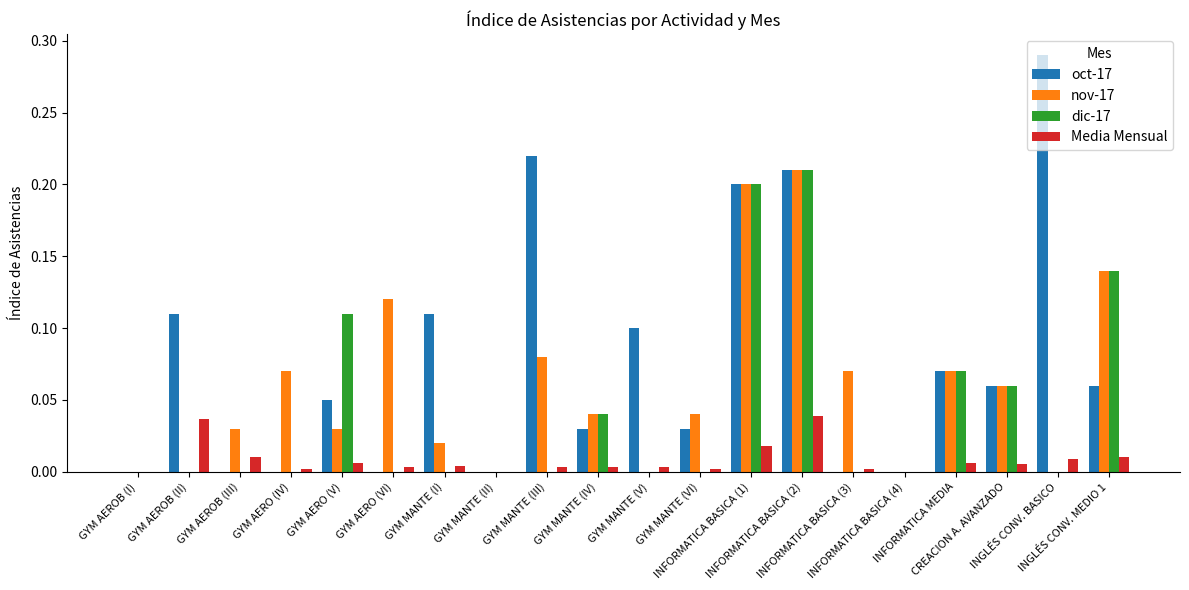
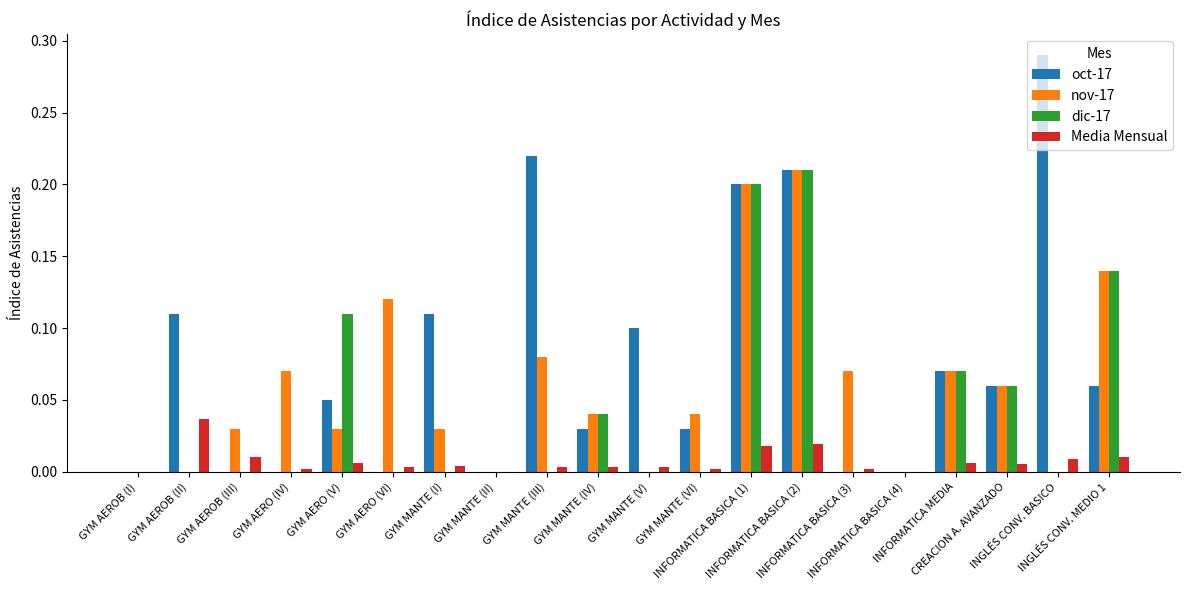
  {
    "oct-17": {
      "GYM AEROB (I)": 0.000,
      "GYM AEROB (II)": 0.110,
      "GYM AEROB (III)": 0.000,
      "GYM AERO (IV)": 0.000,
      "GYM AERO (V)": 0.050,
      "GYM AERO (VI)": 0.000,
      "GYM MANTE (I)": 0.110,
      "GYM MANTE (II)": 0.000,
      "GYM MANTE (III)": 0.220,
      "GYM MANTE (IV)": 0.030,
      "GYM MANTE (V)": 0.100,
      "GYM MANTE (VI)": 0.030,
      "INFORMATICA BASICA (1)": 0.200,
      "INFORMATICA BASICA (2)": 0.210,
      "INFORMATICA BASICA (3)": 0.000,
      "INFORMATICA BASICA (4)": 0.000,
      "INFORMATICA MEDIA": 0.070,
      "CREACION A. AVANZADO": 0.060,
      "INGLÉS CONV. MEDIO 1": 0.060
    },
    "nov-17": {
      "GYM AEROB (I)": 0.00,
      "GYM AEROB (II)": 0.00,
      "GYM AEROB (III)": 0.03,
      "GYM AERO (IV)": 0.07,
      "GYM AERO (V)": 0.03,
      "GYM AERO (VI)": 0.12,
-     "GYM MANTE (I)": 0.02,
+     "GYM MANTE (I)": 0.03,
      "GYM MANTE (II)": 0.00,
      "GYM MANTE (III)": 0.08,
      "GYM MANTE (IV)": 0.04,
      "GYM MANTE (V)": 0.00,
      "GYM MANTE (VI)": 0.04,
      "INFORMATICA BASICA (1)": 0.20,
      "INFORMATICA BASICA (2)": 0.21,
      "INFORMATICA BASICA (3)": 0.07,
      "INFORMATICA BASICA (4)": 0.00,
      "INFORMATICA MEDIA": 0.07,
      "CREACION A. AVANZADO": 0.06,
      "INGLÉS CONV. BASICO": 0.00,
      "INGLÉS CONV. MEDIO 1": 0.14
    },
    "dic-17": {
      "GYM AEROB (I)": 0.000,
      "GYM AEROB (II)": 0.000,
      "GYM AEROB (III)": 0.000,
      "GYM AERO (IV)": 0.000,
      "GYM AERO (V)": 0.110,
      "GYM AERO (VI)": 0.000,
      "GYM MANTE (I)": 0.000,
      "GYM MANTE (II)": 0.000,
      "GYM MANTE (III)": 0.000,
      "GYM MANTE (IV)": 0.040,
      "GYM MANTE (V)": 0.000,
      "GYM MANTE (VI)": 0.000,
      "INFORMATICA BASICA (1)": 0.200,
      "INFORMATICA BASICA (2)": 0.210,
      "INFORMATICA BASICA (3)": 0.000,
      "INFORMATICA BASICA (4)": 0.000,
      "INFORMATICA MEDIA": 0.070,
      "CREACION A. AVANZADO": 0.060,
      "INGLÉS CONV. BASICO": 0.000,
      "INGLÉS CONV. MEDIO 1": 0.140
    },
    "Media Mensual": {
      "GYM AEROB (I)": 0.000,
      "GYM AEROB (II)": 0.037,
      "GYM AEROB (III)": 0.010,
      "GYM AERO (IV)": 0.002,
      "GYM AERO (V)": 0.006,
      "GYM AERO (VI)": 0.004,
      "GYM MANTE (I)": 0.004,
      "GYM MANTE (II)": 0.000,
      "GYM MANTE (III)": 0.004,
      "GYM MANTE (IV)": 0.003,
      "GYM MANTE (V)": 0.003,
      "GYM MANTE (VI)": 0.002,
      "INFORMATICA BASICA (1)": 0.018,
-     "INFORMATICA BASICA (2)": 0.038,
+     "INFORMATICA BASICA (2)": 0.019,
      "INFORMATICA BASICA (3)": 0.002,
      "INFORMATICA BASICA (4)": 0.000,
      "INFORMATICA MEDIA": 0.006,
      "CREACION A. AVANZADO": 0.005,
      "INGLÉS CONV. BASICO": 0.009,
      "INGLÉS CONV. MEDIO 1": 0.010
    }
  }
